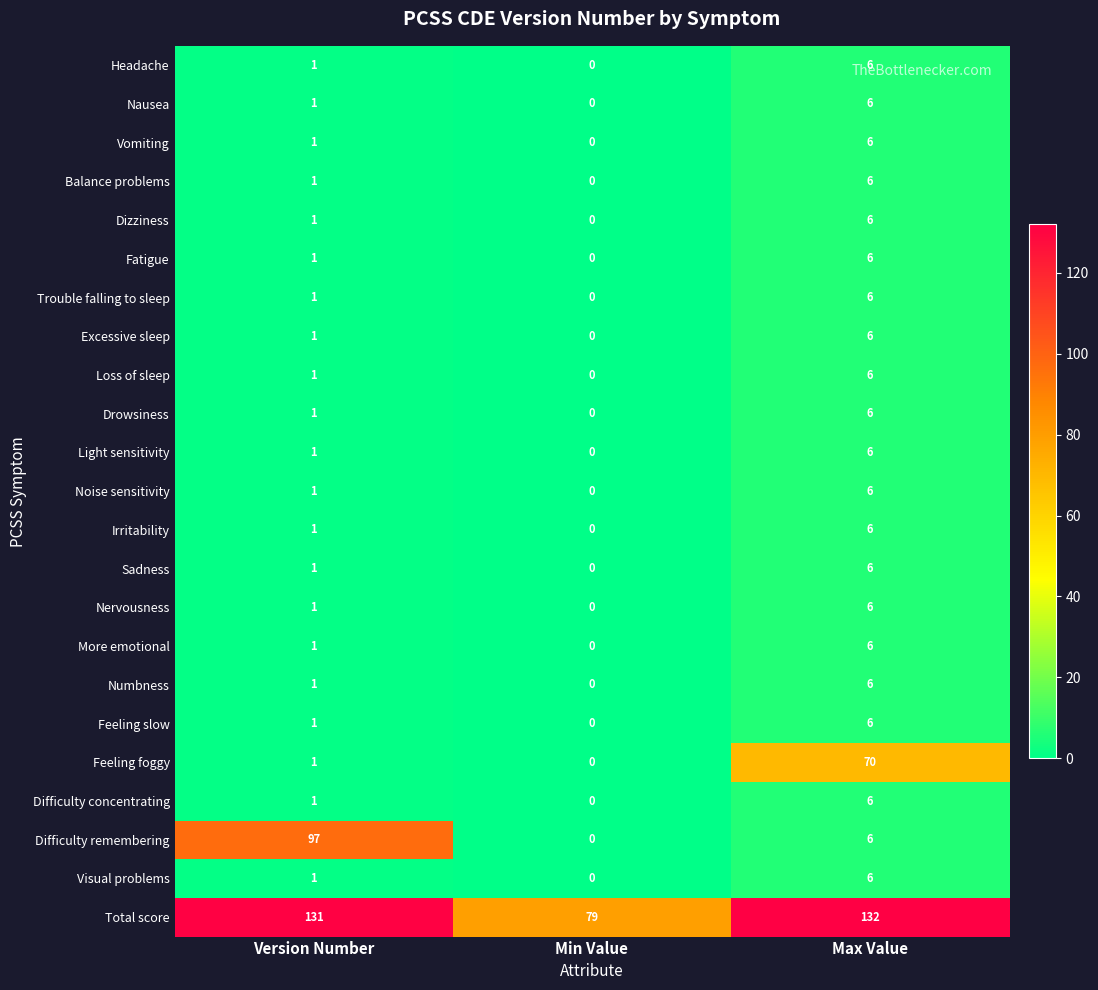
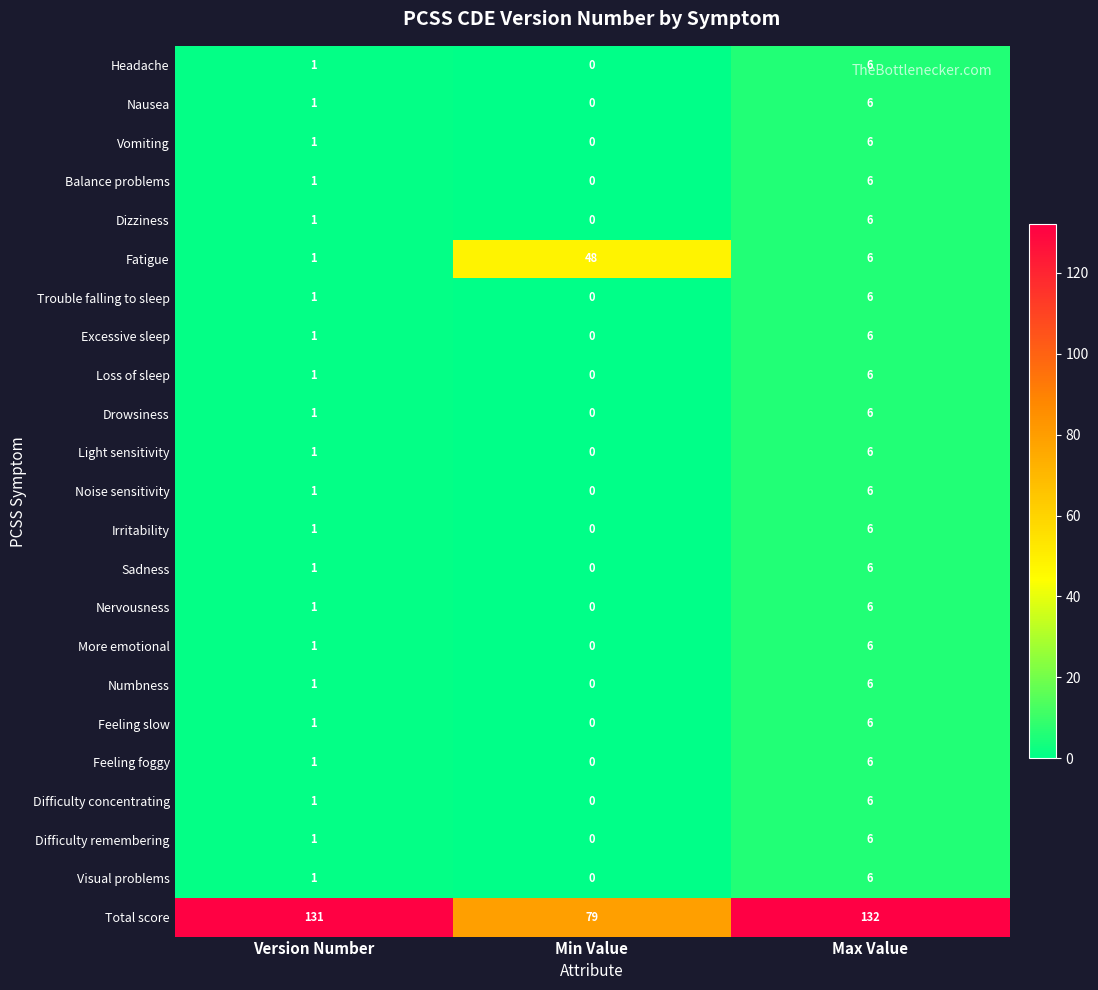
  {
    "Headache": {
      "Version Number": 1,
      "Min Value": 0
    },
    "Nausea": {
      "Version Number": 1,
      "Min Value": 0,
      "Max Value": 6
    },
    "Vomiting": {
      "Version Number": 1,
      "Min Value": 0,
      "Max Value": 6
    },
    "Balance problems": {
      "Version Number": 1,
      "Min Value": 0,
      "Max Value": 6
    },
    "Dizziness": {
      "Version Number": 1,
      "Min Value": 0,
      "Max Value": 6
    },
    "Fatigue": {
      "Version Number": 1,
-     "Min Value": 0,
+     "Min Value": 48,
      "Max Value": 6
    },
    "Trouble falling to sleep": {
      "Version Number": 1,
      "Min Value": 0,
      "Max Value": 6
    },
    "Excessive sleep": {
      "Version Number": 1,
      "Min Value": 0,
      "Max Value": 6
    },
    "Loss of sleep": {
      "Version Number": 1,
      "Min Value": 0,
      "Max Value": 6
    },
    "Drowsiness": {
      "Version Number": 1,
      "Min Value": 0,
      "Max Value": 6
    },
    "Light sensitivity": {
      "Version Number": 1,
      "Min Value": 0,
      "Max Value": 6
    },
    "Noise sensitivity": {
      "Version Number": 1,
      "Min Value": 0,
      "Max Value": 6
    },
    "Irritability": {
      "Version Number": 1,
      "Min Value": 0,
      "Max Value": 6
    },
    "Sadness": {
      "Version Number": 1,
      "Min Value": 0,
      "Max Value": 6
    },
    "Nervousness": {
      "Version Number": 1,
      "Min Value": 0,
      "Max Value": 6
    },
    "More emotional": {
      "Version Number": 1,
      "Min Value": 0,
      "Max Value": 6
    },
    "Numbness": {
      "Version Number": 1,
      "Min Value": 0,
      "Max Value": 6
    },
    "Feeling slow": {
      "Version Number": 1,
      "Min Value": 0,
      "Max Value": 6
    },
    "Feeling foggy": {
      "Version Number": 1,
      "Min Value": 0,
-     "Max Value": 70
+     "Max Value": 6
    },
    "Difficulty concentrating": {
      "Version Number": 1,
      "Min Value": 0,
      "Max Value": 6
    },
    "Difficulty remembering": {
-     "Version Number": 97,
+     "Version Number": 1,
      "Min Value": 0,
      "Max Value": 6
    },
    "Visual problems": {
      "Version Number": 1,
      "Min Value": 0,
      "Max Value": 6
    },
    "Total score": {
      "Version Number": 131,
      "Min Value": 79,
      "Max Value": 132
    }
  }
